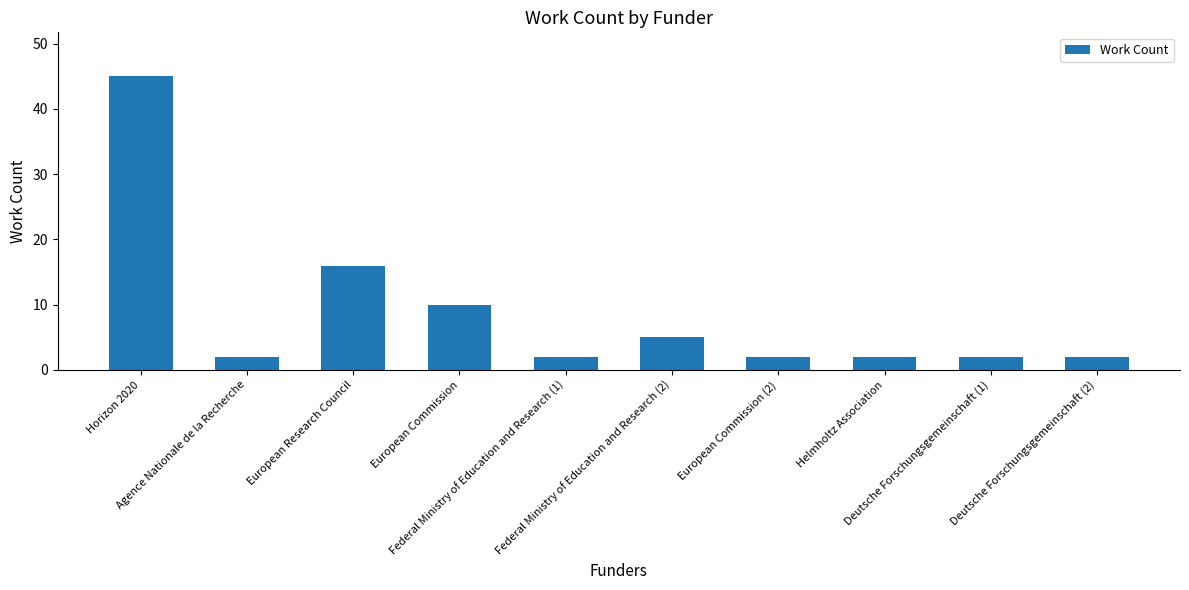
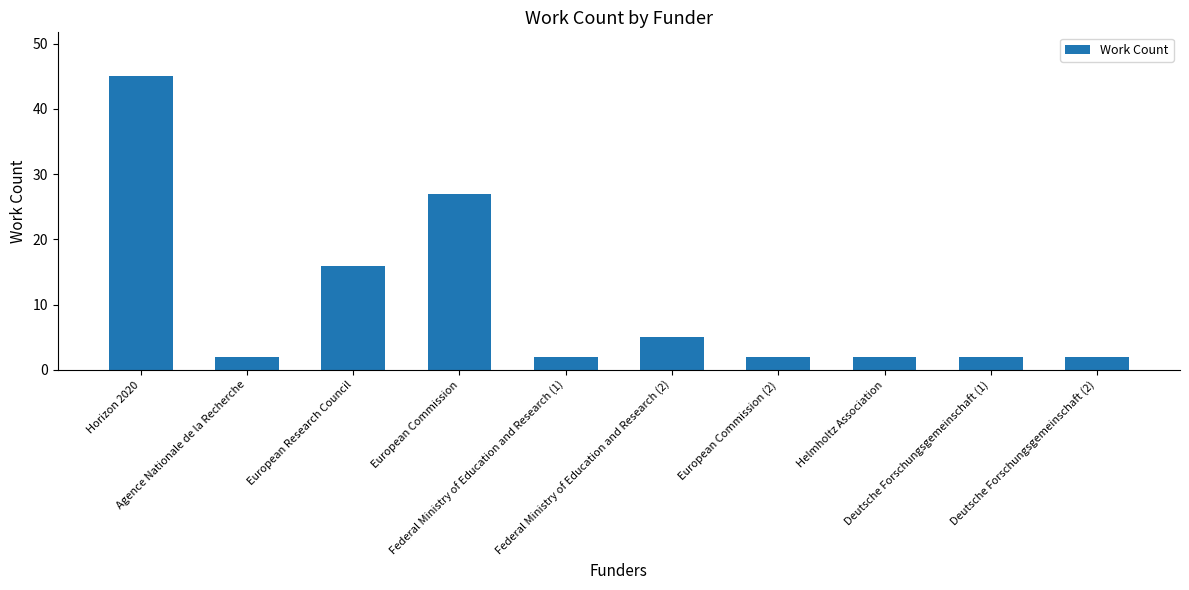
  {
    "Horizon 2020": 45,
    "Agence Nationale de la Recherche": 2,
    "European Research Council": 16,
-   "European Commission": 10,
+   "European Commission": 27,
    "Federal Ministry of Education and Research (1)": 2,
    "Federal Ministry of Education and Research (2)": 5,
    "European Commission (2)": 2,
    "Helmholtz Association": 2,
    "Deutsche Forschungsgemeinschaft (1)": 2,
    "Deutsche Forschungsgemeinschaft (2)": 2
  }
